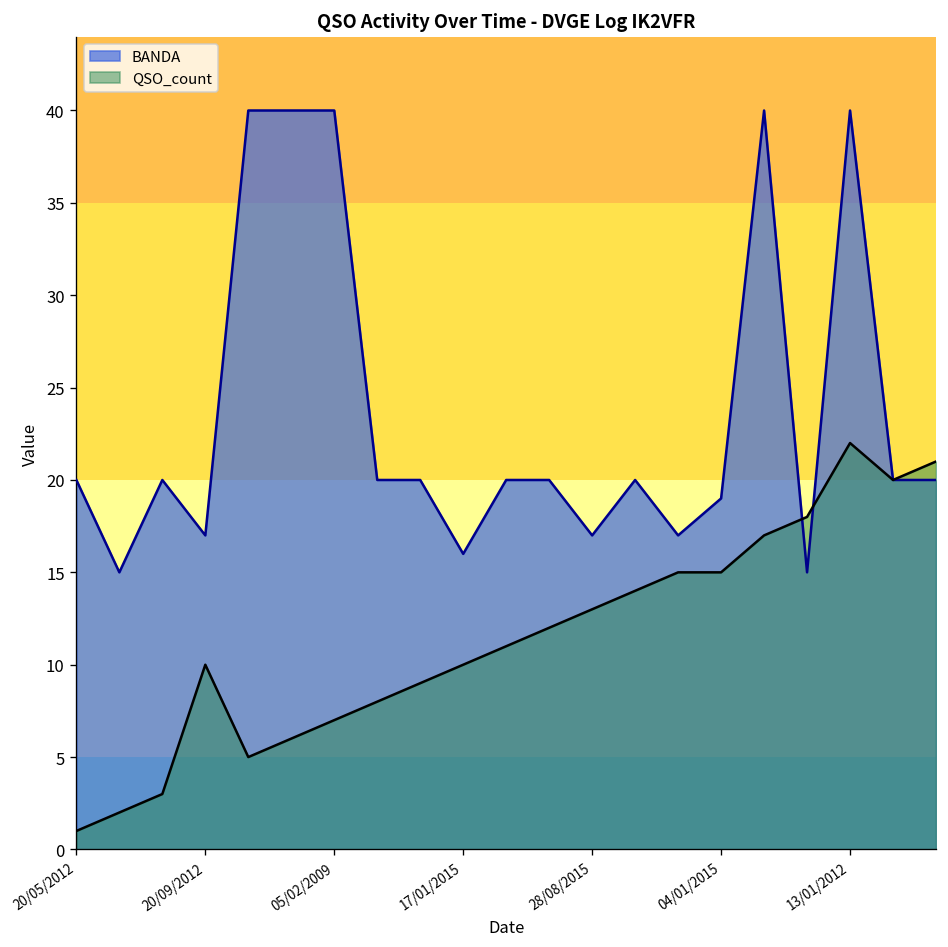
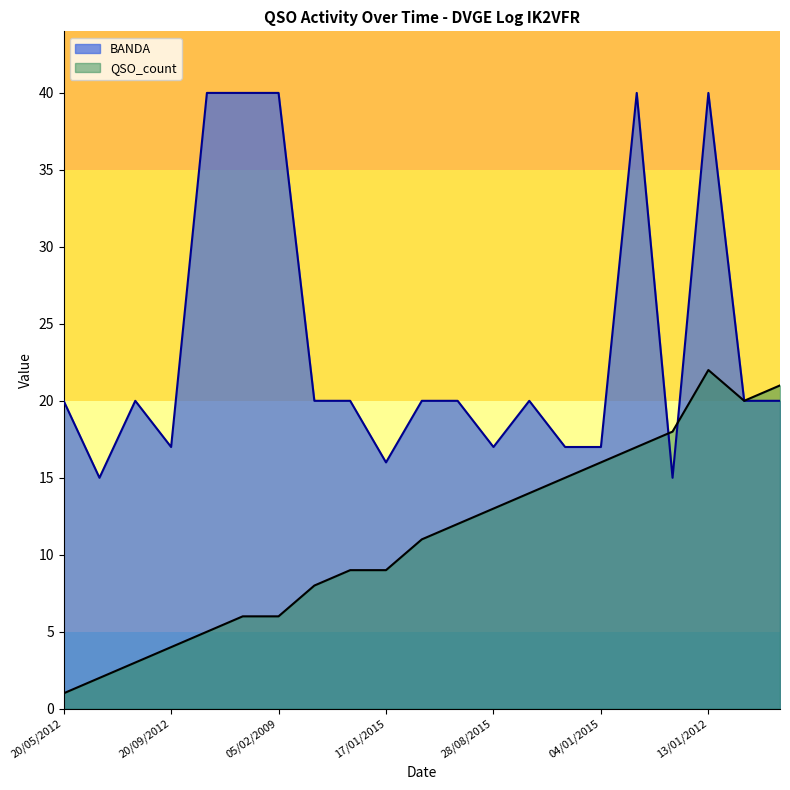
  {
    "BANDA": {
      "20/05/2012": 20,
      "20/09/2012": 17,
      "05/02/2009": 40,
      "17/01/2015": 16,
      "28/08/2015": 17,
-     "04/01/2015": 19,
+     "04/01/2015": 17,
      "13/01/2012": 40
    },
    "QSO_count": {
      "20/05/2012": 1,
-     "20/09/2012": 10,
-     "05/02/2009": 7,
-     "17/01/2015": 10,
+     "20/09/2012": 4,
+     "05/02/2009": 6,
+     "17/01/2015": 9,
      "28/08/2015": 13,
-     "04/01/2015": 15,
+     "04/01/2015": 16,
      "13/01/2012": 22
    }
  }
